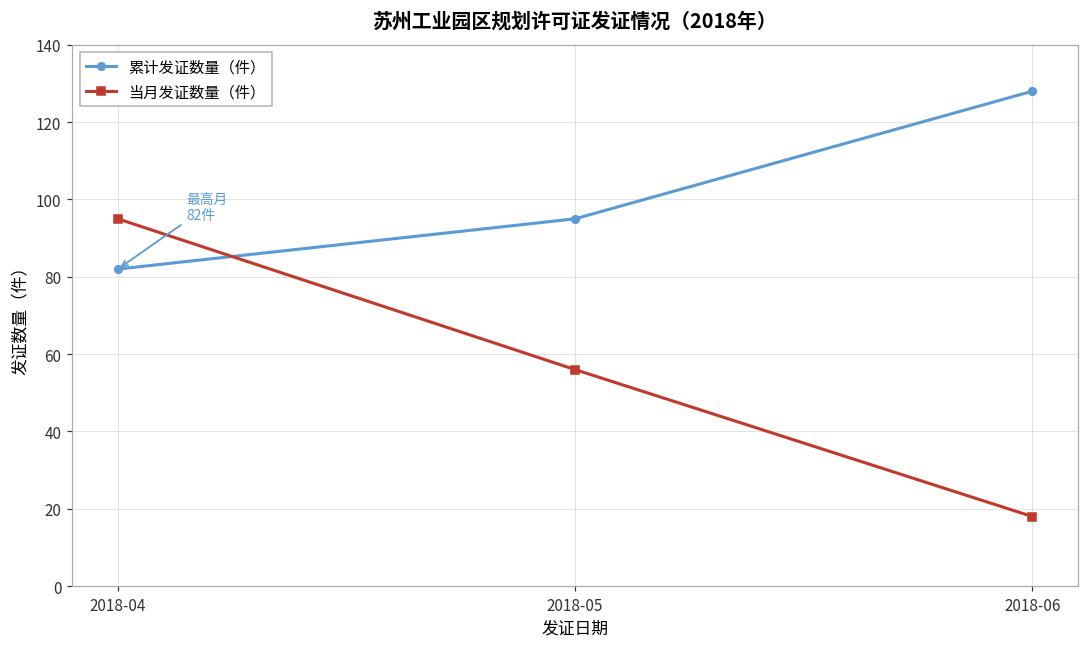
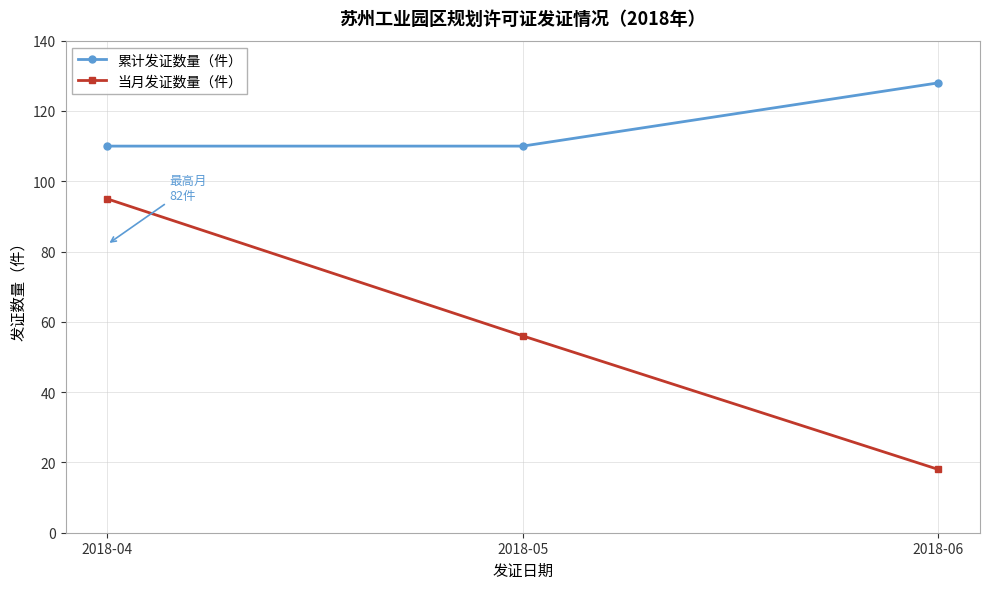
  {
    "累计发证数量（件）": {
-     "2018-04": 82,
-     "2018-05": 95,
+     "2018-04": 110,
+     "2018-05": 110,
      "2018-06": 128
    },
    "当月发证数量（件）": {
      "2018-05": 56,
      "2018-06": 18
    }
  }
